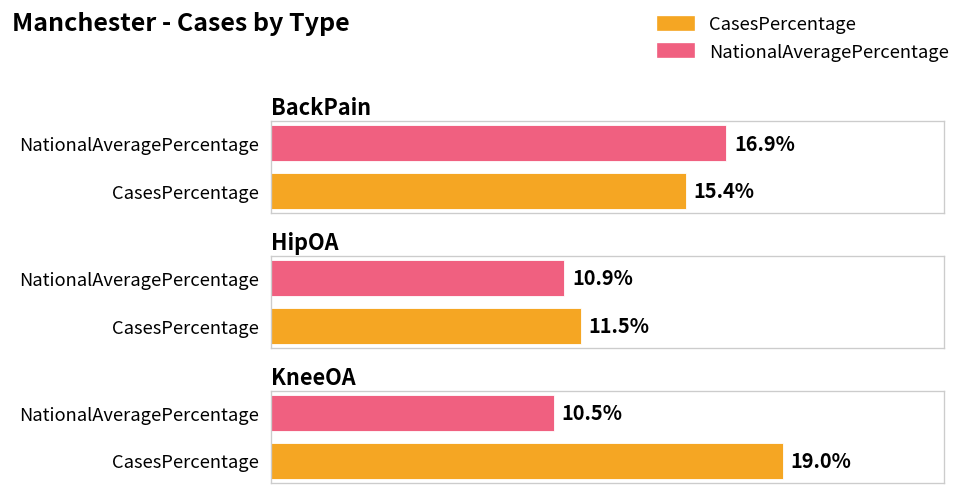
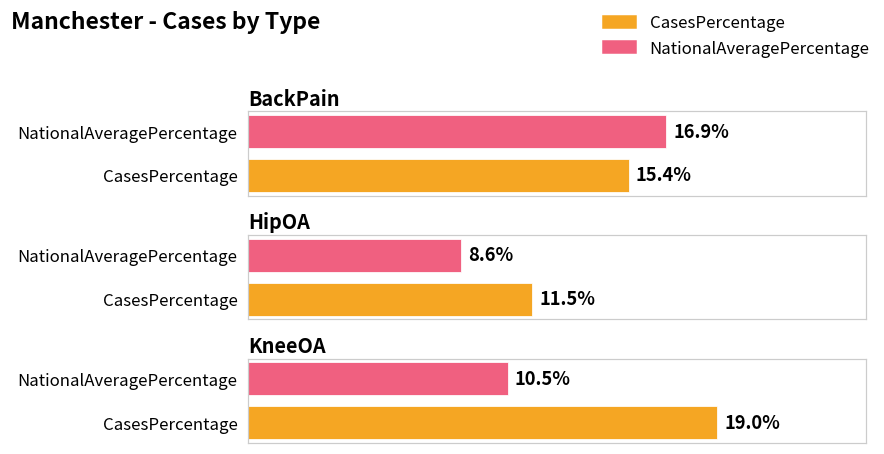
  {
    "BackPain": {
      "NationalAveragePercentage": "16.9%",
      "CasesPercentage": "15.4%"
    },
    "HipOA": {
-     "NationalAveragePercentage": "10.9%",
+     "NationalAveragePercentage": "8.6%",
      "CasesPercentage": "11.5%"
    },
    "KneeOA": {
      "NationalAveragePercentage": "10.5%",
      "CasesPercentage": "19.0%"
    }
  }
